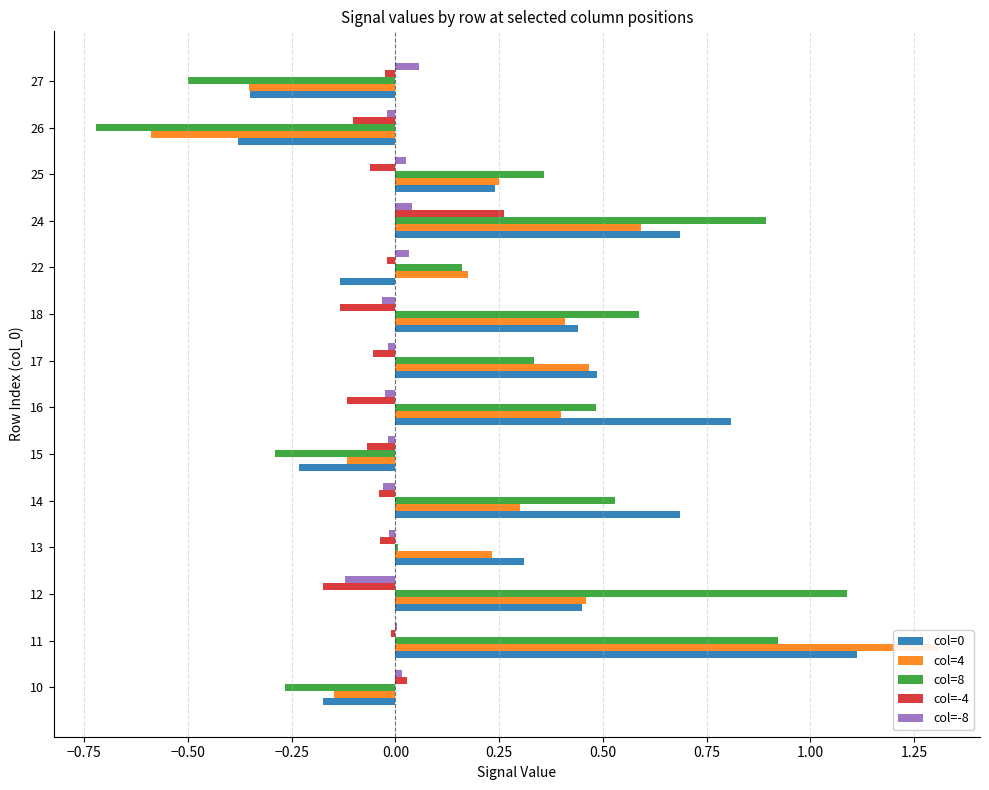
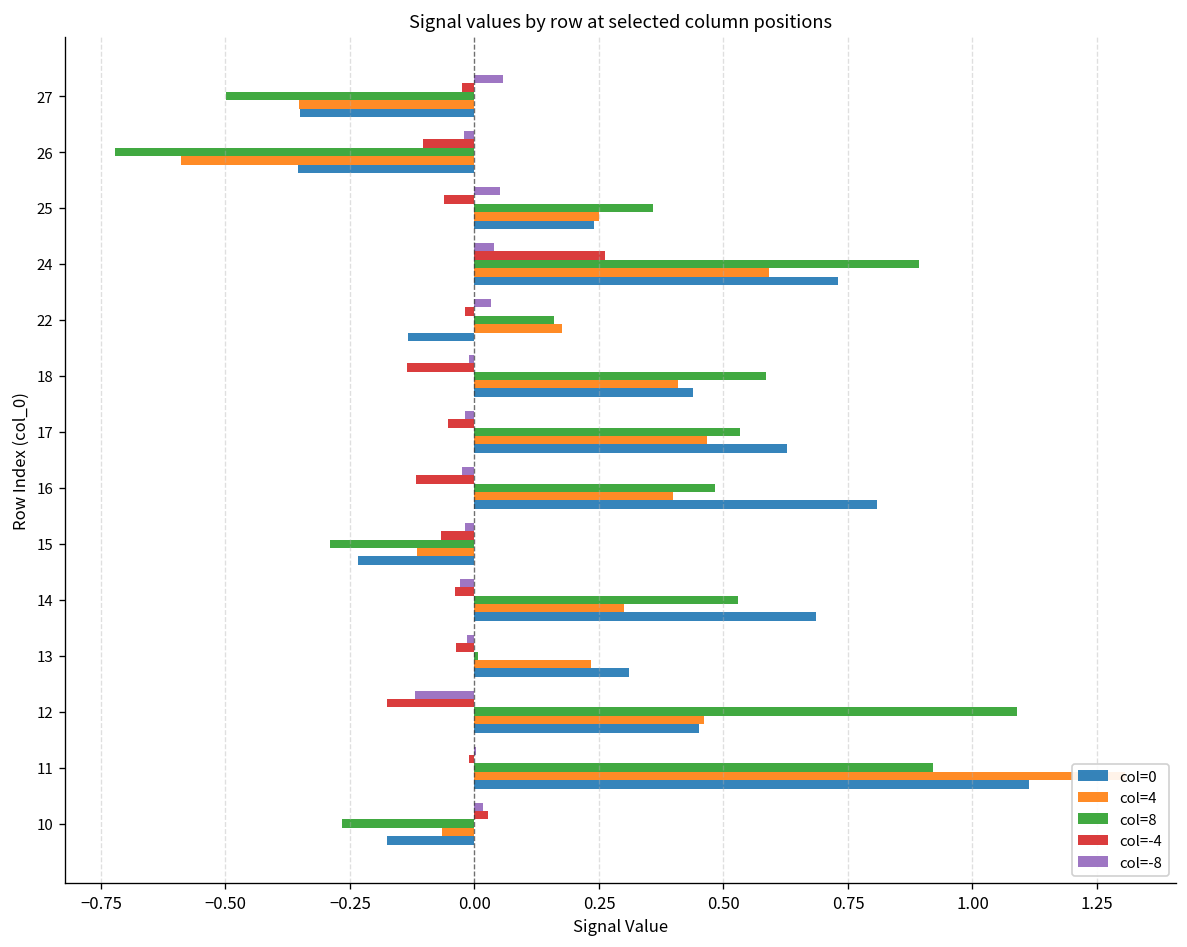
  {
    "col=0": {
      "27": -0.35,
-     "26": -0.38,
+     "26": -0.35,
      "25": 0.24,
-     "24": 0.69,
+     "24": 0.73,
      "22": -0.13,
      "18": 0.44,
-     "17": 0.49,
+     "17": 0.63,
      "16": 0.81,
      "15": -0.23,
      "14": 0.69,
      "13": 0.31,
      "12": 0.45,
      "11": 1.11,
      "10": -0.17
    },
    "col=4": {
      "27": -0.35,
      "26": -0.59,
      "25": 0.25,
      "24": 0.59,
      "22": 0.18,
      "18": 0.41,
      "17": 0.47,
      "16": 0.40,
      "15": -0.12,
      "14": 0.30,
      "13": 0.23,
      "12": 0.46,
-     "10": -0.15
+     "10": -0.06
    },
    "col=8": {
      "27": -0.50,
      "26": -0.72,
      "25": 0.36,
      "24": 0.89,
      "22": 0.16,
      "18": 0.59,
-     "17": 0.33,
+     "17": 0.53,
      "16": 0.48,
      "15": -0.29,
      "14": 0.53,
      "13": 0.01,
      "12": 1.09,
      "11": 0.92,
      "10": -0.27
    },
    "col=-4": {
      "27": -0.03,
      "26": -0.10,
      "25": -0.06,
      "24": 0.26,
      "22": -0.02,
      "18": -0.13,
      "17": -0.05,
      "16": -0.12,
      "15": -0.07,
      "14": -0.04,
      "13": -0.04,
      "12": -0.18,
      "11": -0.01,
      "10": 0.03
    },
    "col=-8": {
      "27": 0.06,
      "26": -0.02,
-     "25": 0.03,
+     "25": 0.05,
      "24": 0.04,
      "22": 0.03,
-     "18": -0.03,
+     "18": -0.01,
      "17": -0.02,
      "16": -0.02,
      "15": -0.02,
      "14": -0.03,
      "13": -0.02,
      "12": -0.12,
      "10": 0.02
    }
  }
